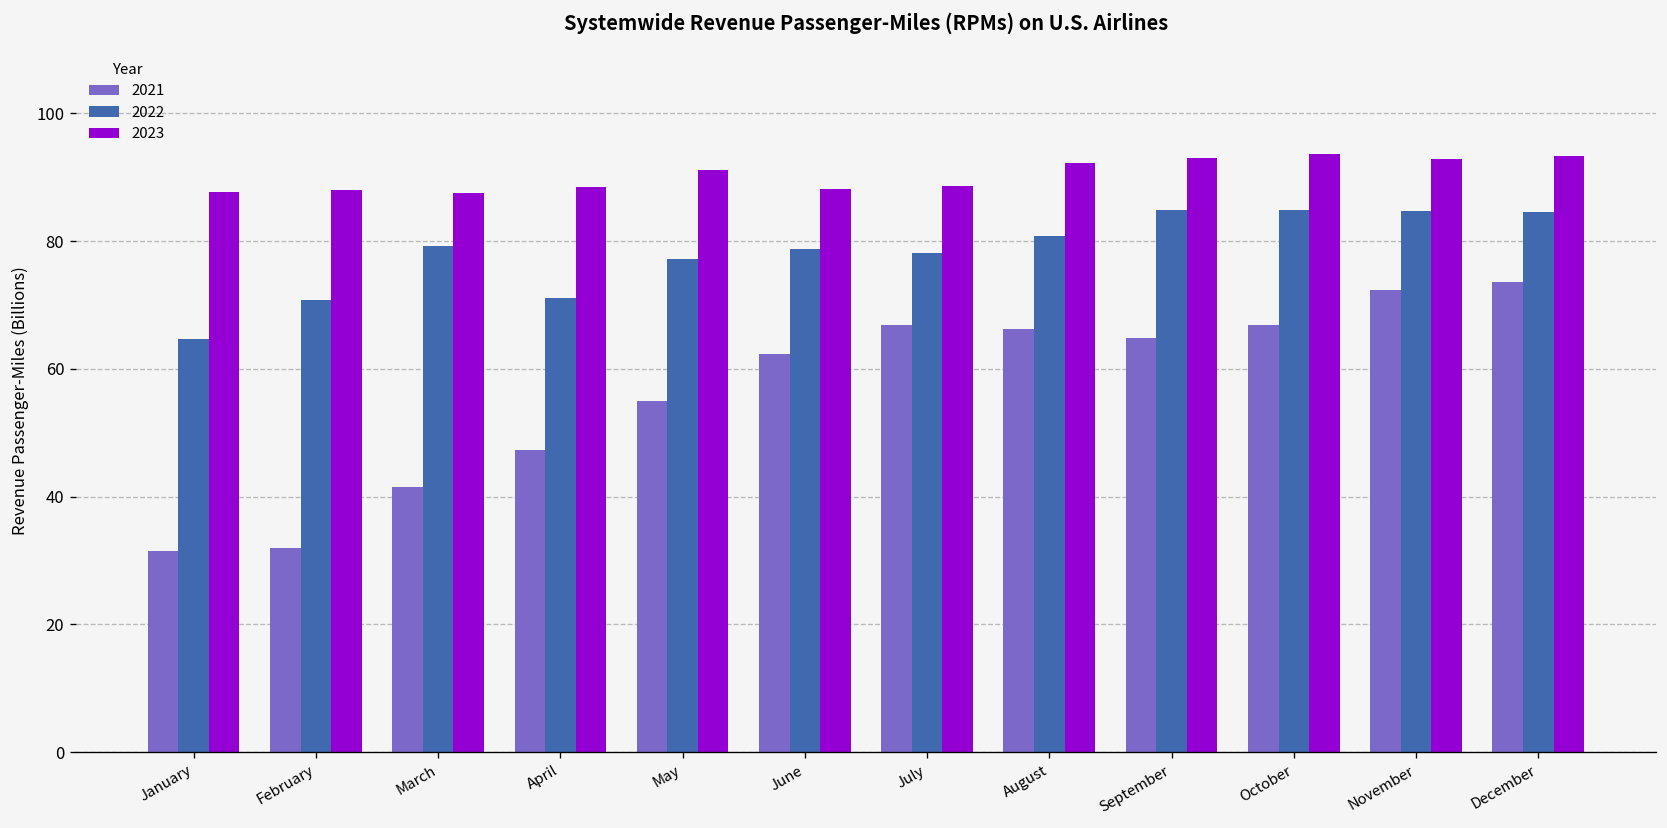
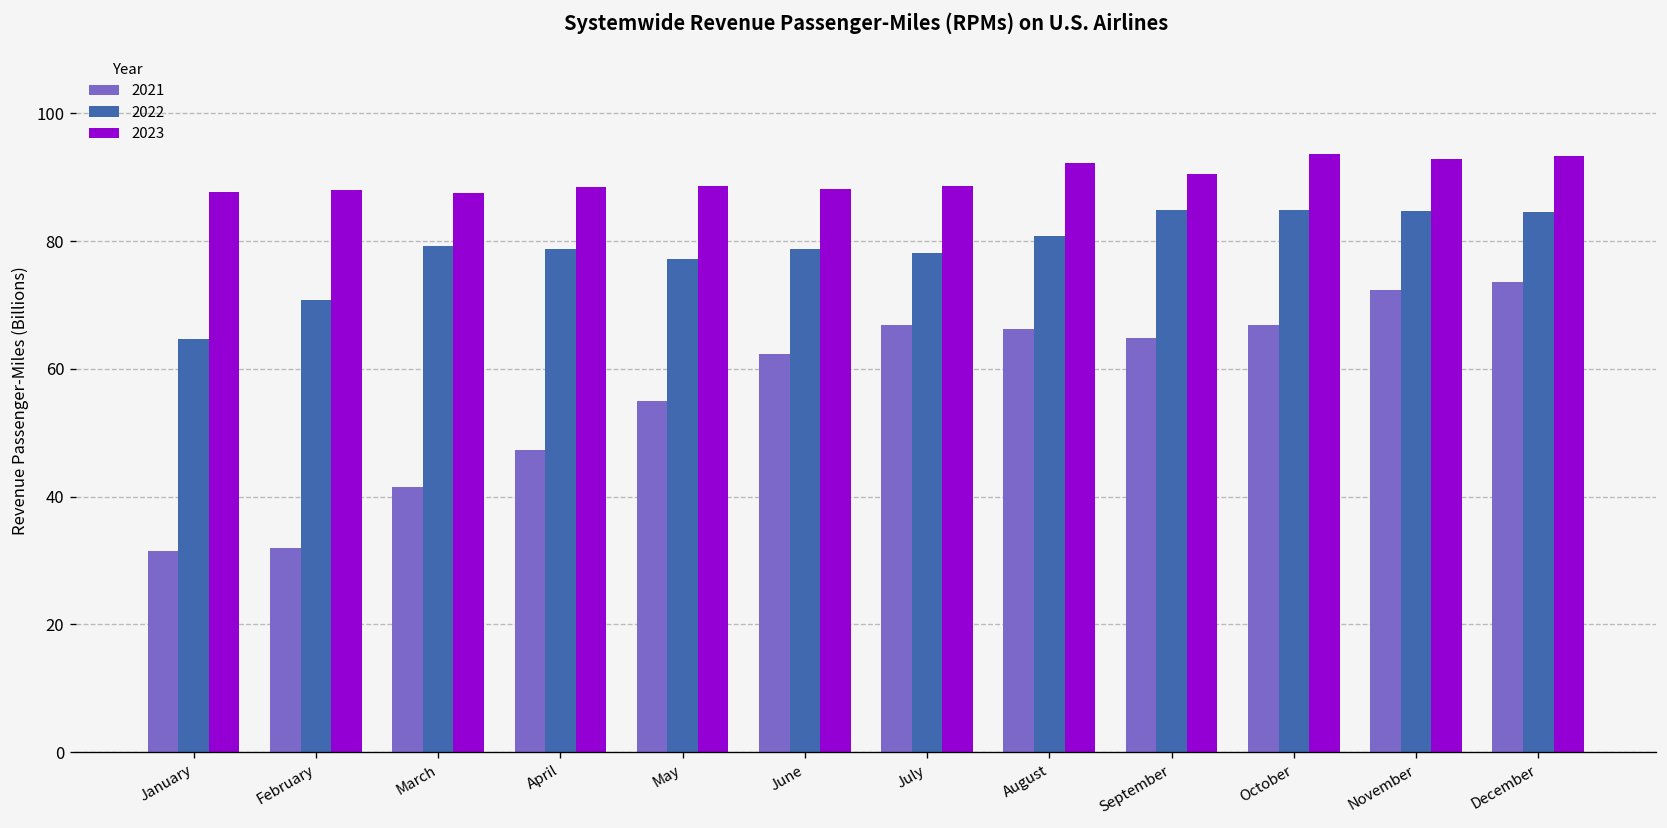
  {
    "2021": {
      "January": 32,
      "February": 32,
      "March": 42,
      "April": 47,
      "May": 55,
      "June": 62,
      "July": 67,
      "August": 66,
      "September": 65,
      "October": 67,
      "November": 72,
      "December": 74
    },
    "2022": {
      "January": 65,
      "February": 71,
      "March": 79,
-     "April": 71,
+     "April": 79,
      "May": 77,
      "June": 79,
      "July": 78,
      "August": 81,
      "September": 85,
      "October": 85,
      "November": 85,
      "December": 85
    },
    "2023": {
      "January": 88,
      "February": 88,
      "March": 88,
      "April": 88,
-     "May": 91,
+     "May": 89,
      "June": 88,
      "July": 89,
      "August": 92,
-     "September": 93,
+     "September": 91,
      "October": 94,
      "November": 93,
      "December": 93
    }
  }
